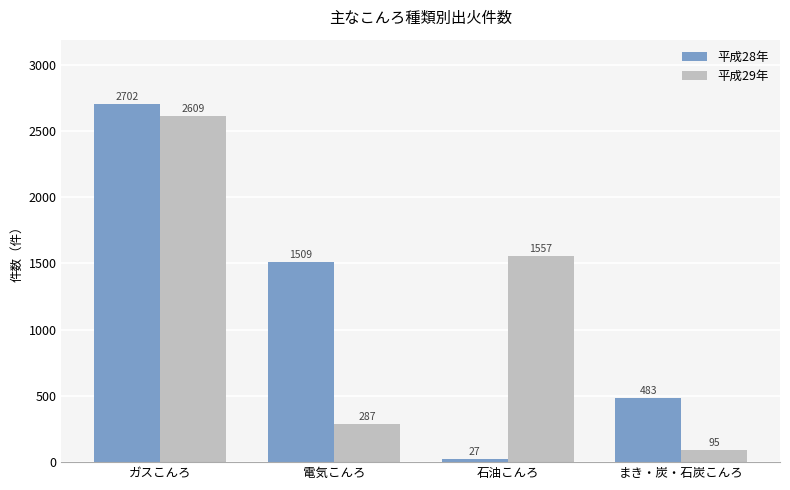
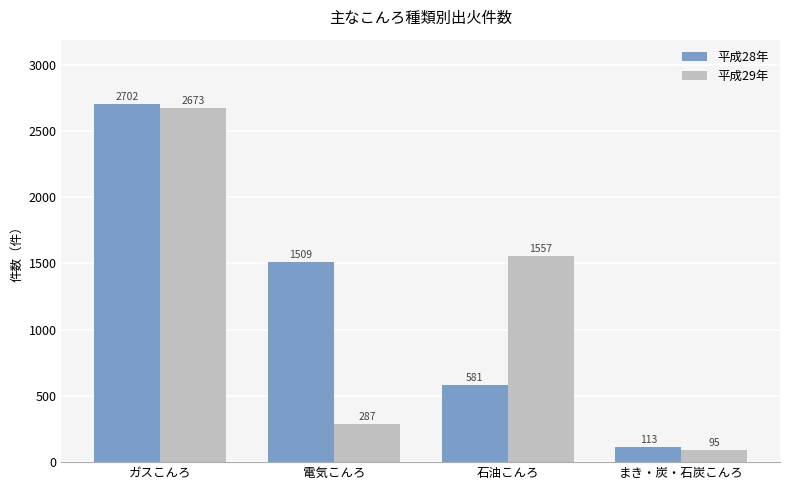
  {
    "平成28年": {
      "ガスこんろ": 2702,
      "電気こんろ": 1509,
-     "石油こんろ": 27,
-     "まき・炭・石炭こんろ": 483
+     "石油こんろ": 581,
+     "まき・炭・石炭こんろ": 113
    },
    "平成29年": {
-     "ガスこんろ": 2609,
+     "ガスこんろ": 2673,
      "電気こんろ": 287,
      "石油こんろ": 1557,
      "まき・炭・石炭こんろ": 95
    }
  }
